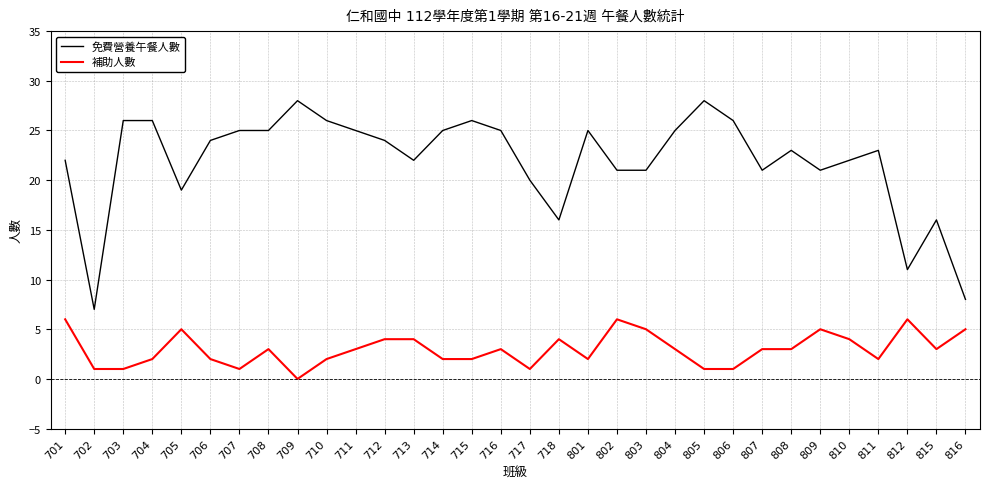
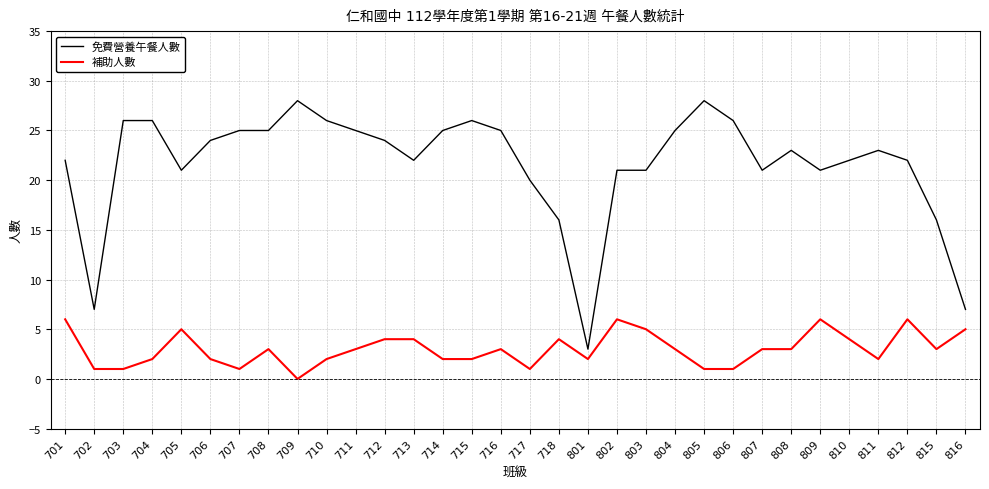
  {
    "免費營養午餐人數": {
      "701": 22,
      "702": 7,
      "703": 26,
      "704": 26,
-     "705": 19,
+     "705": 21,
      "706": 24,
      "707": 25,
      "708": 25,
      "709": 28,
      "710": 26,
      "711": 25,
      "712": 24,
      "713": 22,
      "714": 25,
      "715": 26,
      "716": 25,
      "717": 20,
      "718": 16,
-     "801": 25,
+     "801": 3,
      "802": 21,
      "803": 21,
      "804": 25,
      "805": 28,
      "806": 26,
      "807": 21,
      "808": 23,
      "809": 21,
      "810": 22,
      "811": 23,
-     "812": 11,
+     "812": 22,
      "815": 16,
-     "816": 8
+     "816": 7
    },
    "補助人數": {
      "701": 6,
      "702": 1,
      "703": 1,
      "704": 2,
      "705": 5,
      "706": 2,
      "707": 1,
      "708": 3,
      "709": 0,
      "710": 2,
      "711": 3,
      "712": 4,
      "713": 4,
      "714": 2,
      "715": 2,
      "716": 3,
      "717": 1,
      "718": 4,
      "801": 2,
      "802": 6,
      "803": 5,
      "804": 3,
      "805": 1,
      "806": 1,
      "807": 3,
      "808": 3,
-     "809": 5,
+     "809": 6,
      "810": 4,
      "811": 2,
      "812": 6,
      "815": 3,
      "816": 5
    }
  }
